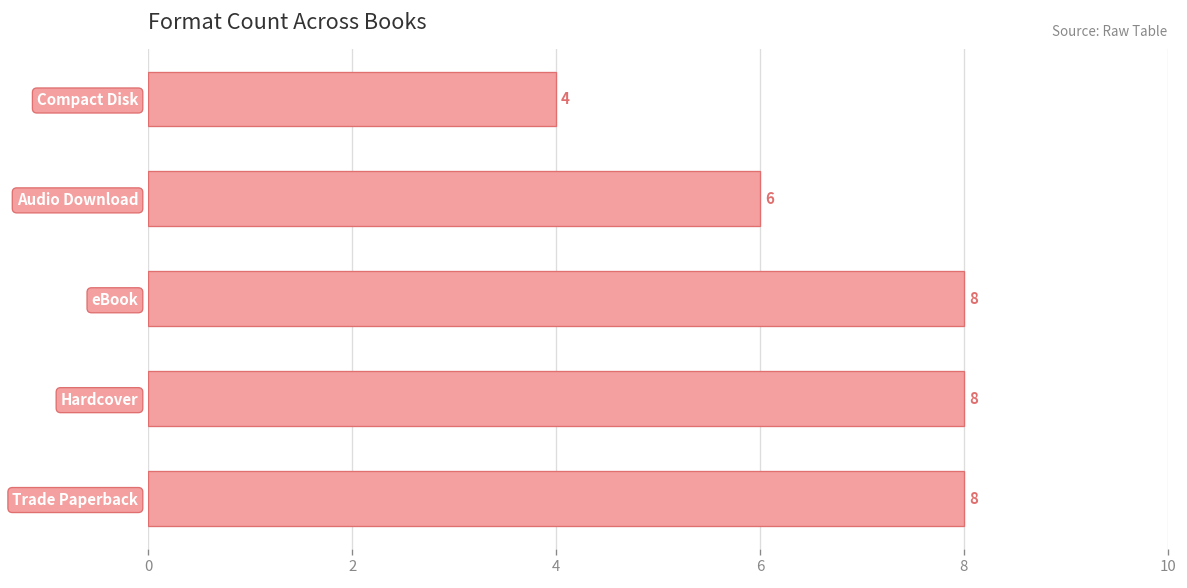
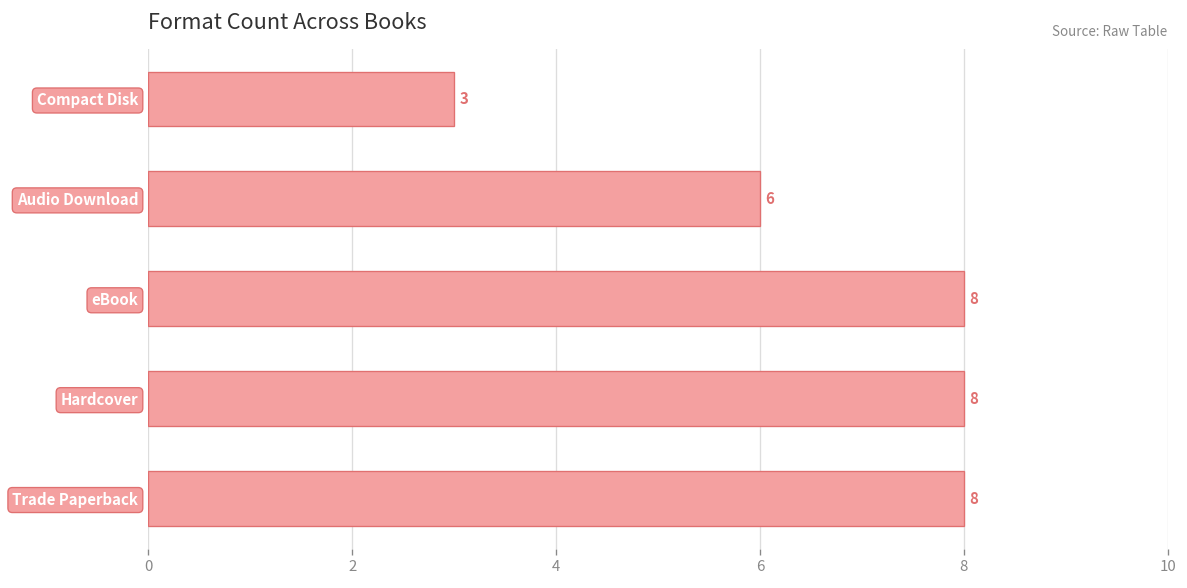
  {
-   "Compact Disk": 4,
+   "Compact Disk": 3,
    "Audio Download": 6,
    "eBook": 8,
    "Hardcover": 8,
    "Trade Paperback": 8
  }
